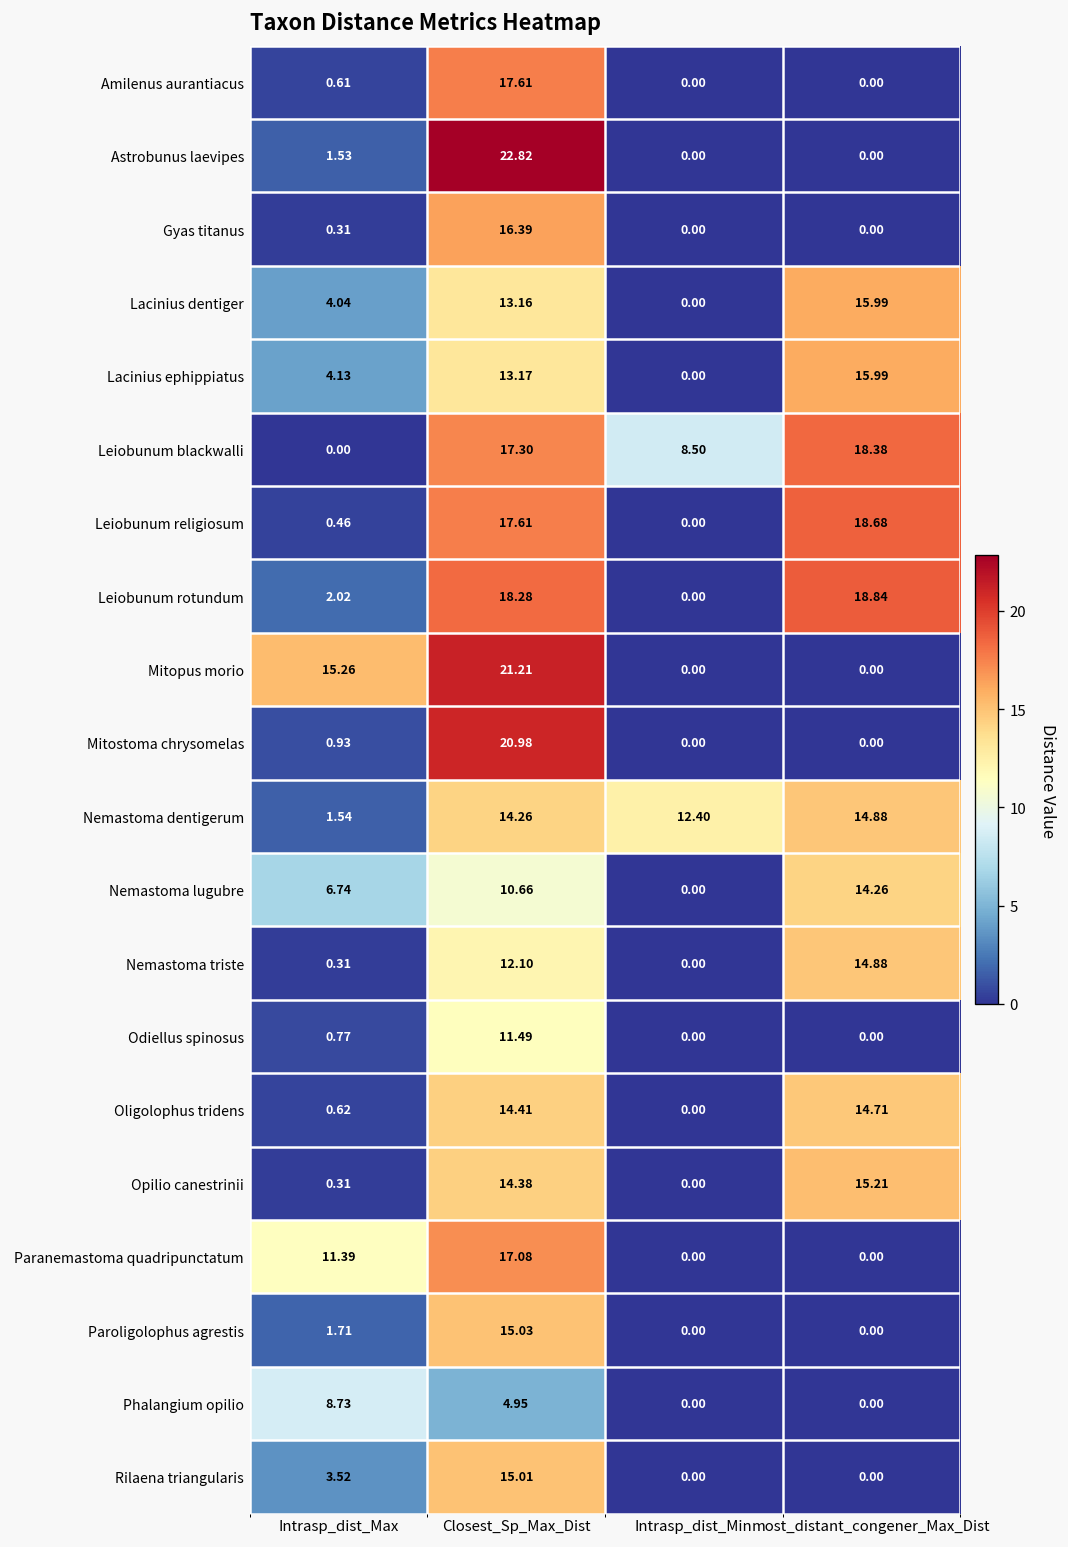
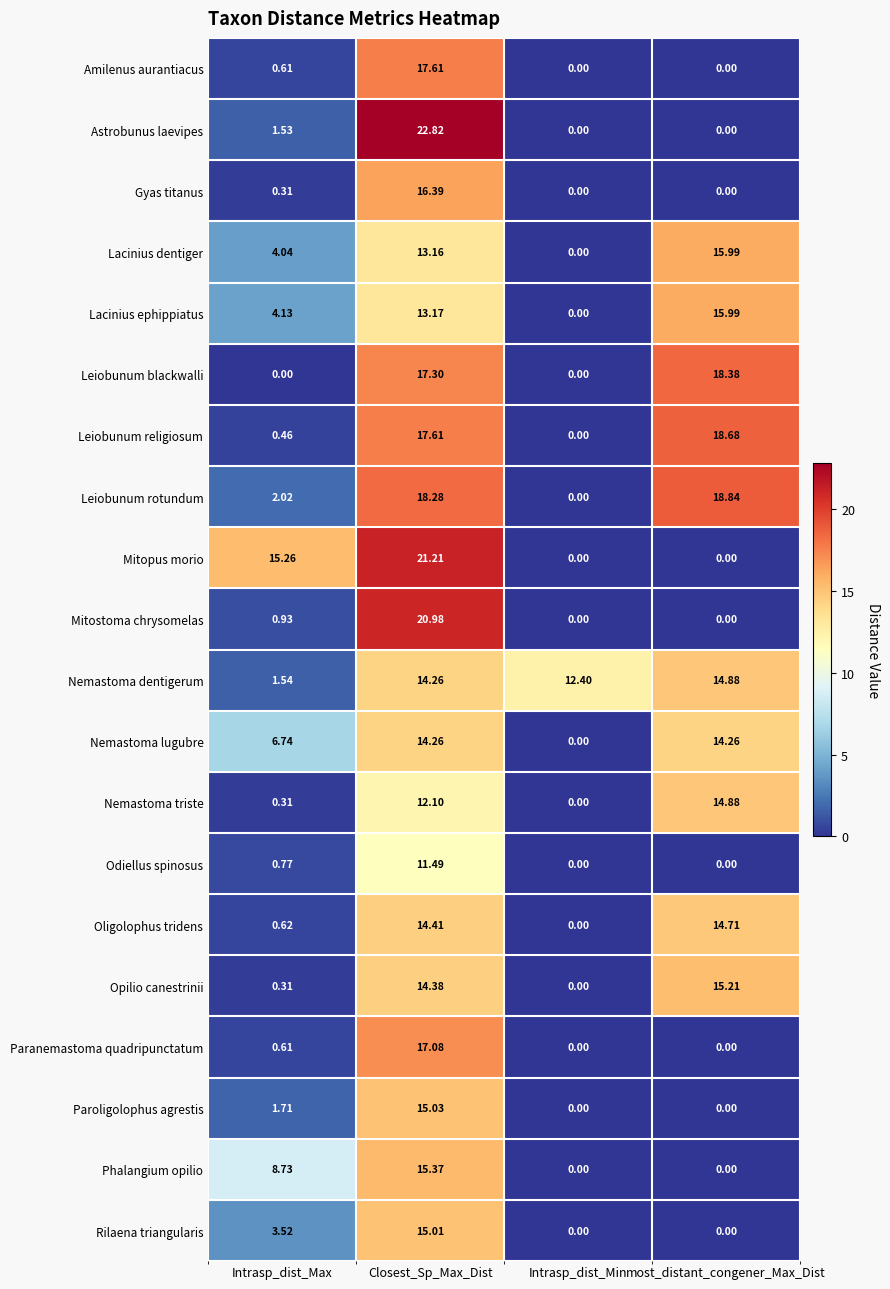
  {
    "Amilenus aurantiacus": {
      "Intrasp_dist_Max": 0.61,
      "Closest_Sp_Max_Dist": 17.61,
      "Intrasp_dist_Min": 0.00,
      "most_distant_congener_Max_Dist": 0.00
    },
    "Astrobunus laevipes": {
      "Intrasp_dist_Max": 1.53,
      "Closest_Sp_Max_Dist": 22.82,
      "Intrasp_dist_Min": 0.00,
      "most_distant_congener_Max_Dist": 0.00
    },
    "Gyas titanus": {
      "Intrasp_dist_Max": 0.31,
      "Closest_Sp_Max_Dist": 16.39,
      "Intrasp_dist_Min": 0.00,
      "most_distant_congener_Max_Dist": 0.00
    },
    "Lacinius dentiger": {
      "Intrasp_dist_Max": 4.04,
      "Closest_Sp_Max_Dist": 13.16,
      "Intrasp_dist_Min": 0.00,
      "most_distant_congener_Max_Dist": 15.99
    },
    "Lacinius ephippiatus": {
      "Intrasp_dist_Max": 4.13,
      "Closest_Sp_Max_Dist": 13.17,
      "Intrasp_dist_Min": 0.00,
      "most_distant_congener_Max_Dist": 15.99
    },
    "Leiobunum blackwalli": {
      "Intrasp_dist_Max": 0.00,
      "Closest_Sp_Max_Dist": 17.30,
-     "Intrasp_dist_Min": 8.50,
+     "Intrasp_dist_Min": 0.00,
      "most_distant_congener_Max_Dist": 18.38
    },
    "Leiobunum religiosum": {
      "Intrasp_dist_Max": 0.46,
      "Closest_Sp_Max_Dist": 17.61,
      "Intrasp_dist_Min": 0.00,
      "most_distant_congener_Max_Dist": 18.68
    },
    "Leiobunum rotundum": {
      "Intrasp_dist_Max": 2.02,
      "Closest_Sp_Max_Dist": 18.28,
      "Intrasp_dist_Min": 0.00,
      "most_distant_congener_Max_Dist": 18.84
    },
    "Mitopus morio": {
      "Intrasp_dist_Max": 15.26,
      "Closest_Sp_Max_Dist": 21.21,
      "Intrasp_dist_Min": 0.00,
      "most_distant_congener_Max_Dist": 0.00
    },
    "Mitostoma chrysomelas": {
      "Intrasp_dist_Max": 0.93,
      "Closest_Sp_Max_Dist": 20.98,
      "Intrasp_dist_Min": 0.00,
      "most_distant_congener_Max_Dist": 0.00
    },
    "Nemastoma dentigerum": {
      "Intrasp_dist_Max": 1.54,
      "Closest_Sp_Max_Dist": 14.26,
      "Intrasp_dist_Min": 12.40,
      "most_distant_congener_Max_Dist": 14.88
    },
    "Nemastoma lugubre": {
      "Intrasp_dist_Max": 6.74,
-     "Closest_Sp_Max_Dist": 10.66,
+     "Closest_Sp_Max_Dist": 14.26,
      "Intrasp_dist_Min": 0.00,
      "most_distant_congener_Max_Dist": 14.26
    },
    "Nemastoma triste": {
      "Intrasp_dist_Max": 0.31,
      "Closest_Sp_Max_Dist": 12.10,
      "Intrasp_dist_Min": 0.00,
      "most_distant_congener_Max_Dist": 14.88
    },
    "Odiellus spinosus": {
      "Intrasp_dist_Max": 0.77,
      "Closest_Sp_Max_Dist": 11.49,
      "Intrasp_dist_Min": 0.00,
      "most_distant_congener_Max_Dist": 0.00
    },
    "Oligolophus tridens": {
      "Intrasp_dist_Max": 0.62,
      "Closest_Sp_Max_Dist": 14.41,
      "Intrasp_dist_Min": 0.00,
      "most_distant_congener_Max_Dist": 14.71
    },
    "Opilio canestrinii": {
      "Intrasp_dist_Max": 0.31,
      "Closest_Sp_Max_Dist": 14.38,
      "Intrasp_dist_Min": 0.00,
      "most_distant_congener_Max_Dist": 15.21
    },
    "Paranemastoma quadripunctatum": {
-     "Intrasp_dist_Max": 11.39,
+     "Intrasp_dist_Max": 0.61,
      "Closest_Sp_Max_Dist": 17.08,
      "Intrasp_dist_Min": 0.00,
      "most_distant_congener_Max_Dist": 0.00
    },
    "Paroligolophus agrestis": {
      "Intrasp_dist_Max": 1.71,
      "Closest_Sp_Max_Dist": 15.03,
      "Intrasp_dist_Min": 0.00,
      "most_distant_congener_Max_Dist": 0.00
    },
    "Phalangium opilio": {
      "Intrasp_dist_Max": 8.73,
-     "Closest_Sp_Max_Dist": 4.95,
+     "Closest_Sp_Max_Dist": 15.37,
      "Intrasp_dist_Min": 0.00,
      "most_distant_congener_Max_Dist": 0.00
    },
    "Rilaena triangularis": {
      "Intrasp_dist_Max": 3.52,
      "Closest_Sp_Max_Dist": 15.01,
      "Intrasp_dist_Min": 0.00,
      "most_distant_congener_Max_Dist": 0.00
    }
  }
